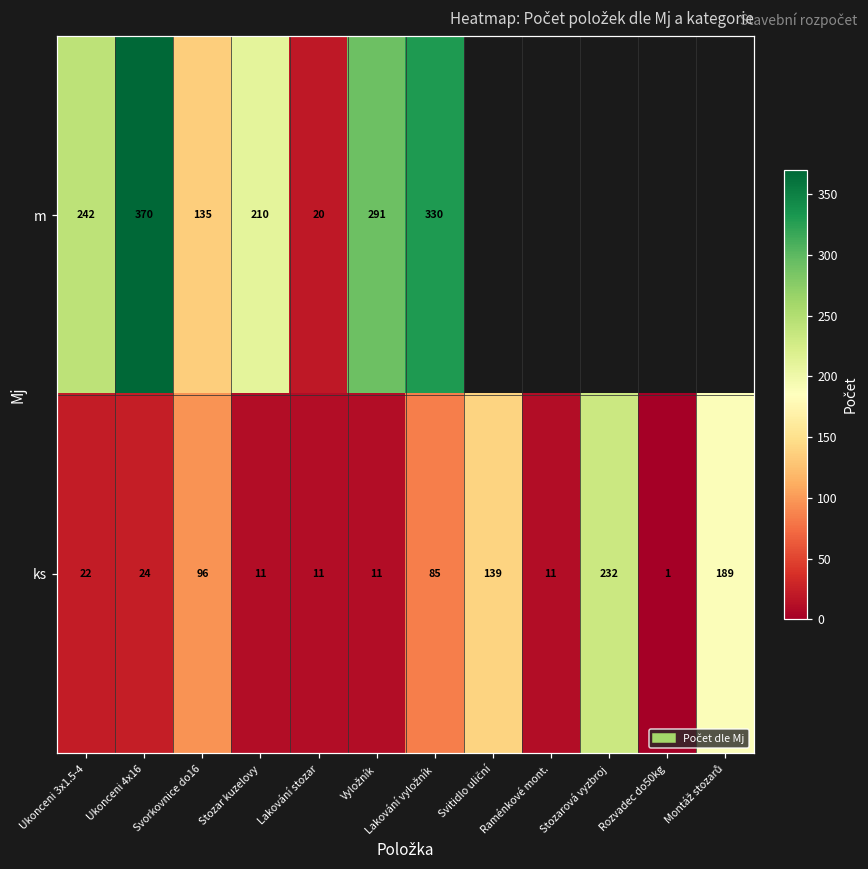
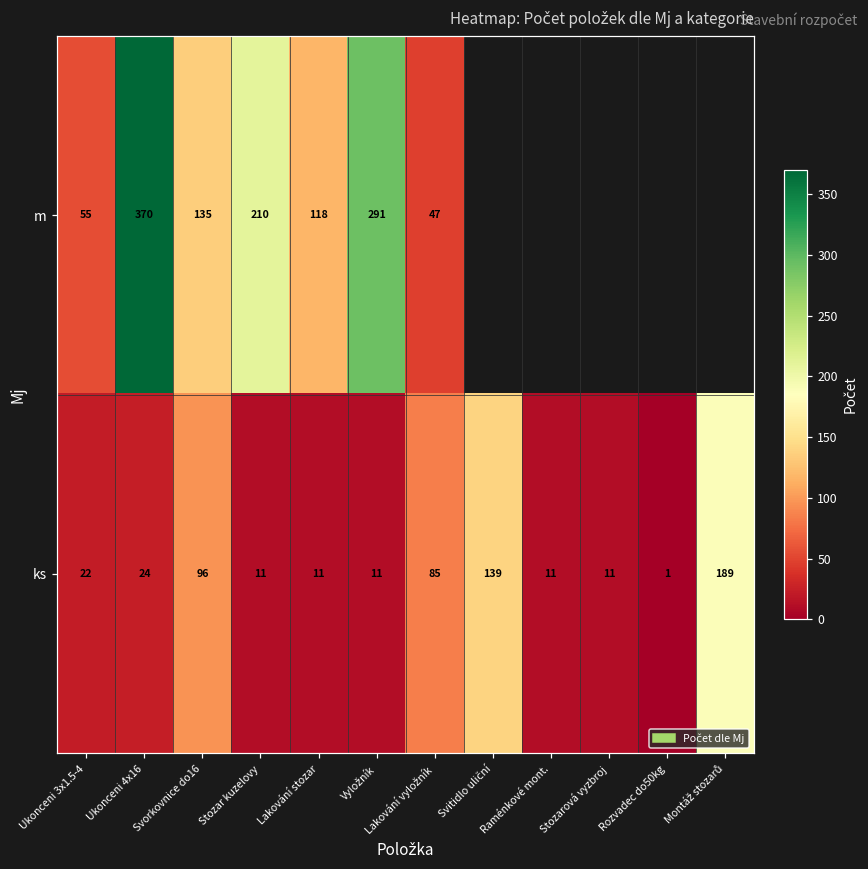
  {
    "m": {
-     "Ukonceni 3x1.5-4": 242,
+     "Ukonceni 3x1.5-4": 55,
      "Ukonceni 4x16": 370,
      "Svorkovnice do16": 135,
      "Stozar kuzelovy": 210,
-     "Lakování stozar": 20,
+     "Lakování stozar": 118,
      "Vyložník": 291,
-     "Lakování vyložník": 330
+     "Lakování vyložník": 47
    },
    "ks": {
      "Ukonceni 3x1.5-4": 22,
      "Ukonceni 4x16": 24,
      "Svorkovnice do16": 96,
      "Stozar kuzelovy": 11,
      "Lakování stozar": 11,
      "Vyložník": 11,
      "Lakování vyložník": 85,
      "Svitidlo uliční": 139,
      "Raménkové mont.": 11,
-     "Stozarová vyzbroj": 232,
+     "Stozarová vyzbroj": 11,
      "Rozvadec do50kg": 1,
      "Montáž stozarů": 189
    }
  }
